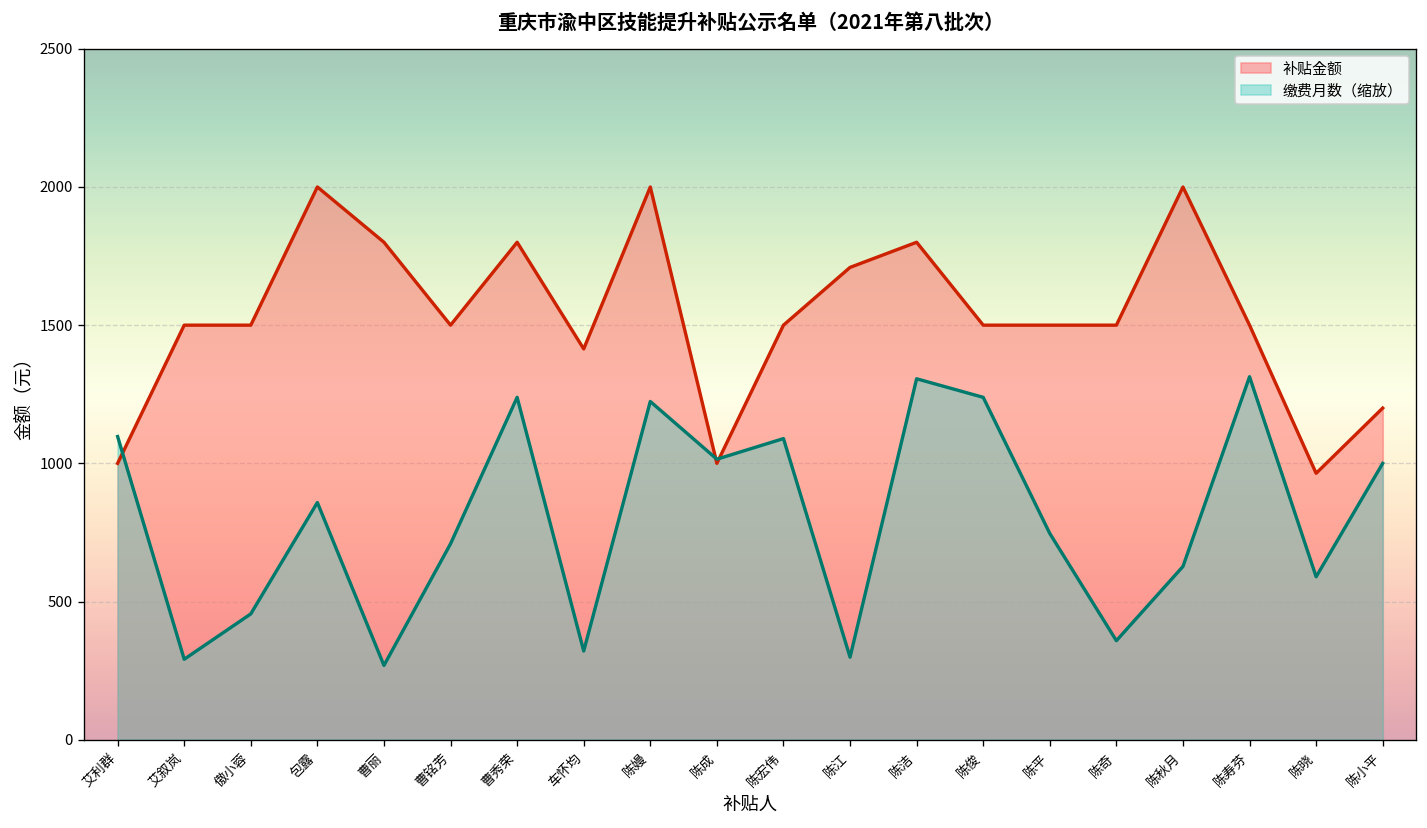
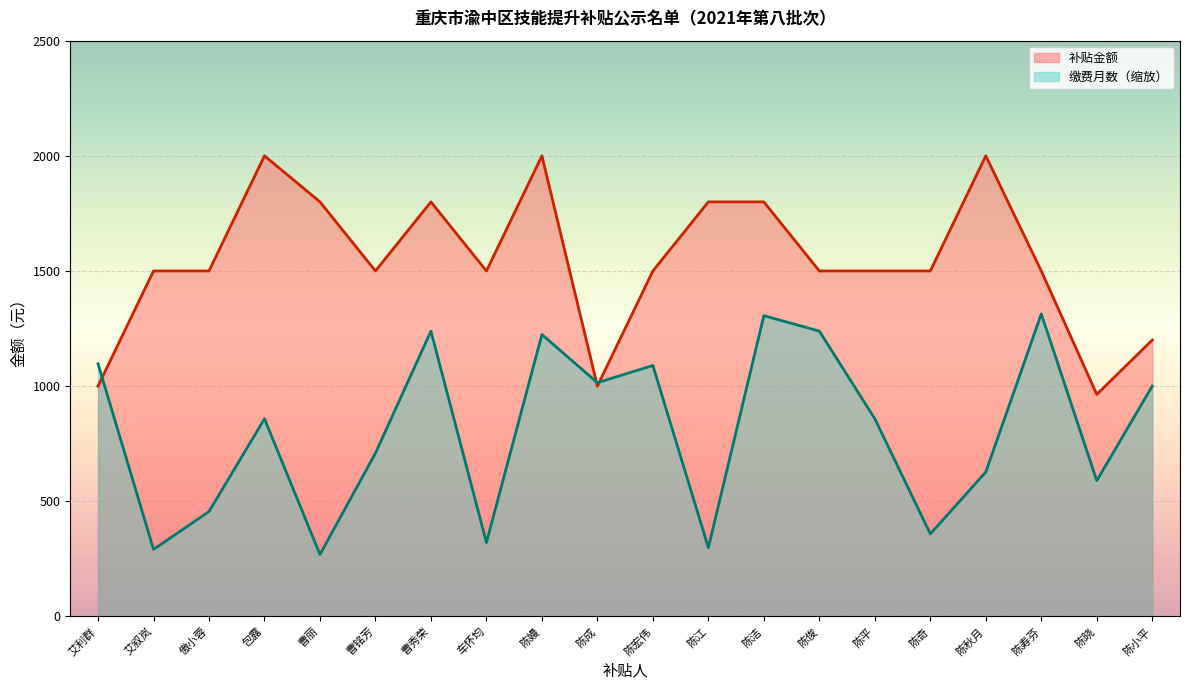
  {
    "补贴金额": {
      "艾利群": 1000,
      "艾叙岚": 1500,
      "傲小蓉": 1500,
      "包露": 2000,
      "曹丽": 1800,
      "曹铭芳": 1500,
      "曹秀荣": 1800,
-     "车怀均": 1410,
+     "车怀均": 1500,
      "陈嫚": 2000,
      "陈成": 1000,
      "陈宏伟": 1500,
-     "陈江": 1710,
+     "陈江": 1800,
      "陈洁": 1800,
      "陈俊": 1500,
      "陈平": 1500,
      "陈奇": 1500,
      "陈秋月": 2000,
      "陈寿芬": 1500,
      "陈晓": 960,
      "陈小平": 1200
    },
    "缴费月数（缩放）": {
      "艾利群": 1100,
      "艾叙岚": 290,
      "傲小蓉": 460,
      "包露": 860,
      "曹丽": 270,
      "曹铭芳": 710,
      "曹秀荣": 1240,
      "车怀均": 320,
      "陈嫚": 1220,
      "陈成": 1010,
      "陈宏伟": 1090,
      "陈江": 300,
      "陈洁": 1310,
      "陈俊": 1240,
-     "陈平": 750,
+     "陈平": 860,
      "陈奇": 360,
      "陈秋月": 630,
      "陈寿芬": 1310,
      "陈晓": 590,
      "陈小平": 1000
    }
  }
